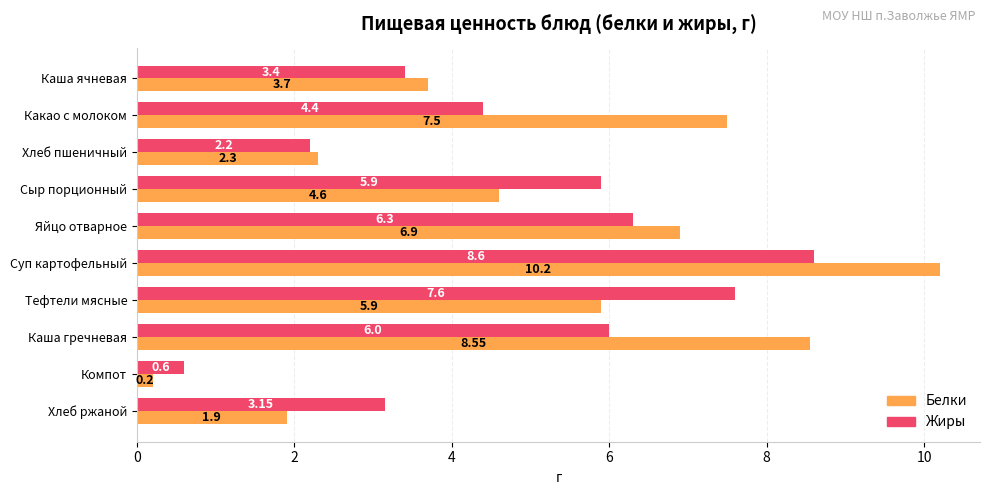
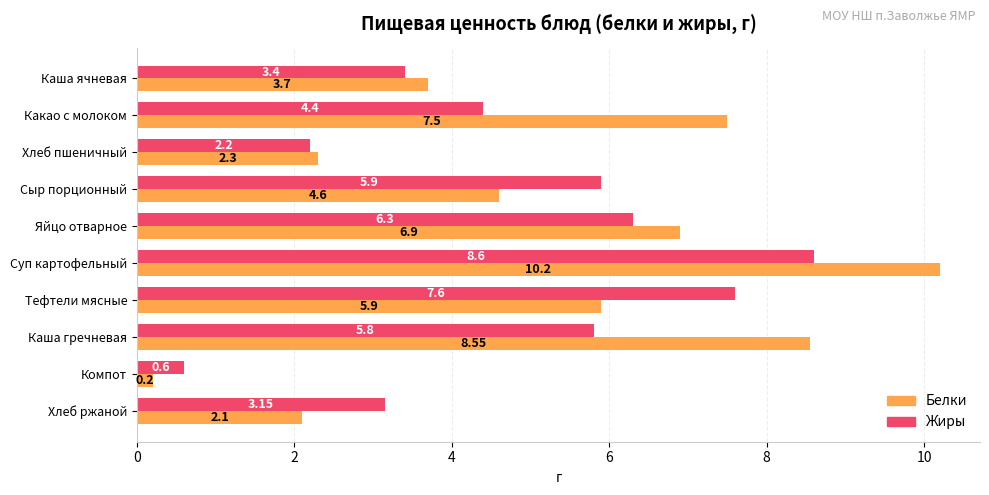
  {
    "Белки": {
      "Каша ячневая": 3.7,
      "Какао с молоком": 7.5,
      "Хлеб пшеничный": 2.3,
      "Сыр порционный": 4.6,
      "Яйцо отварное": 6.9,
      "Суп картофельный": 10.2,
      "Тефтели мясные": 5.9,
      "Каша гречневая": 8.55,
      "Компот": 0.2,
-     "Хлеб ржаной": 1.9
+     "Хлеб ржаной": 2.1
    },
    "Жиры": {
      "Каша ячневая": 3.4,
      "Какао с молоком": 4.4,
      "Хлеб пшеничный": 2.2,
      "Сыр порционный": 5.9,
      "Яйцо отварное": 6.3,
      "Суп картофельный": 8.6,
      "Тефтели мясные": 7.6,
-     "Каша гречневая": 6.0,
+     "Каша гречневая": 5.8,
      "Компот": 0.6,
      "Хлеб ржаной": 3.15
    }
  }
